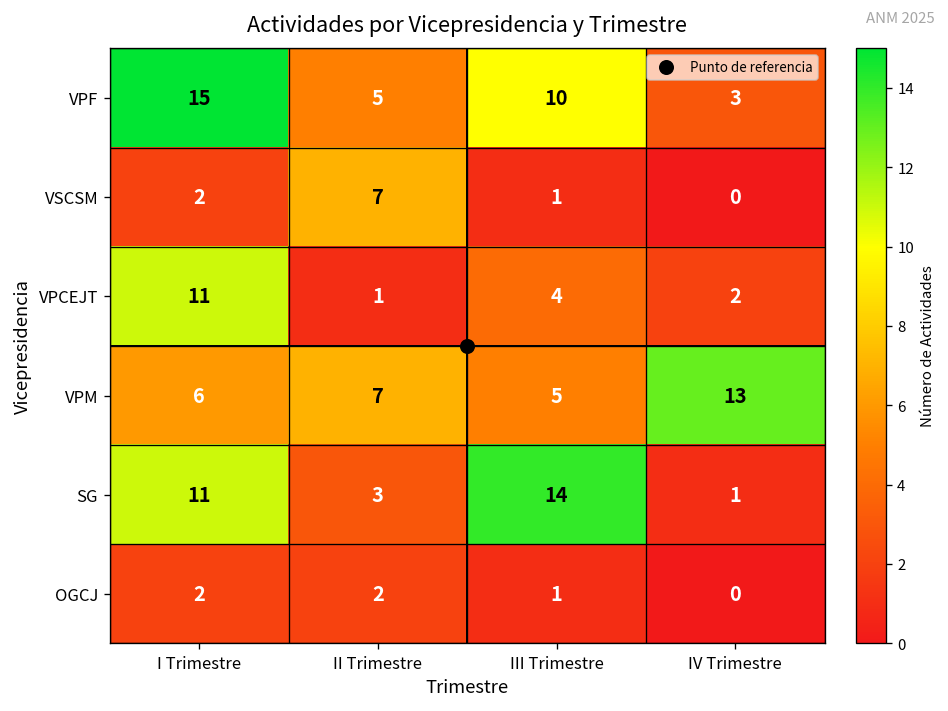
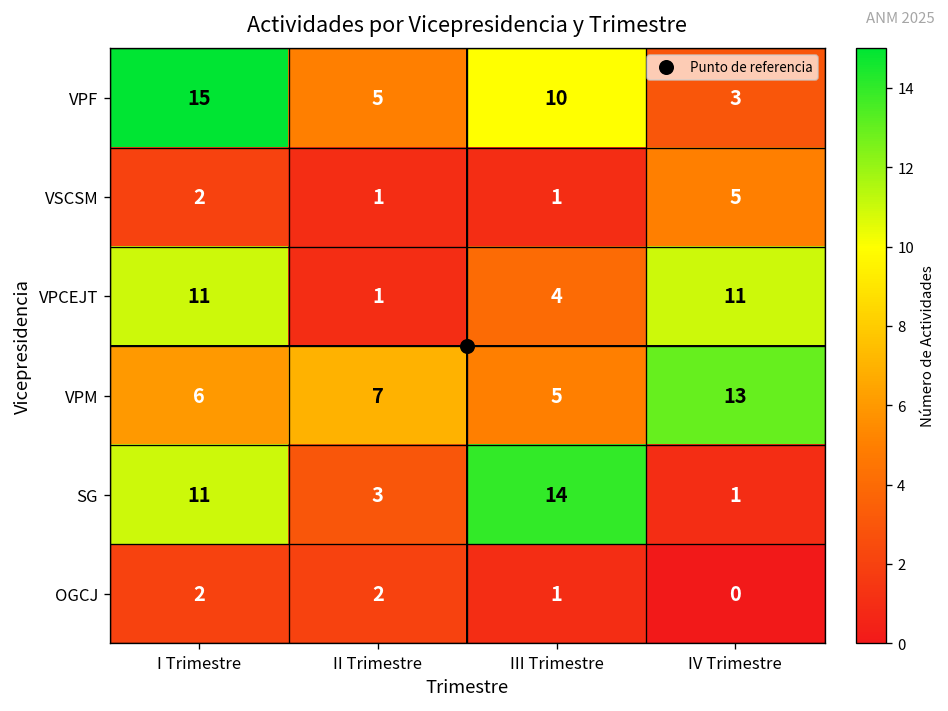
  {
    "VPF": {
      "I Trimestre": 15,
      "II Trimestre": 5,
      "III Trimestre": 10,
      "IV Trimestre": 3
    },
    "VSCSM": {
      "I Trimestre": 2,
-     "II Trimestre": 7,
+     "II Trimestre": 1,
      "III Trimestre": 1,
-     "IV Trimestre": 0
+     "IV Trimestre": 5
    },
    "VPCEJT": {
      "I Trimestre": 11,
      "II Trimestre": 1,
      "III Trimestre": 4,
-     "IV Trimestre": 2
+     "IV Trimestre": 11
    },
    "VPM": {
      "I Trimestre": 6,
      "II Trimestre": 7,
      "III Trimestre": 5,
      "IV Trimestre": 13
    },
    "SG": {
      "I Trimestre": 11,
      "II Trimestre": 3,
      "III Trimestre": 14,
      "IV Trimestre": 1
    },
    "OGCJ": {
      "I Trimestre": 2,
      "II Trimestre": 2,
      "III Trimestre": 1,
      "IV Trimestre": 0
    }
  }
